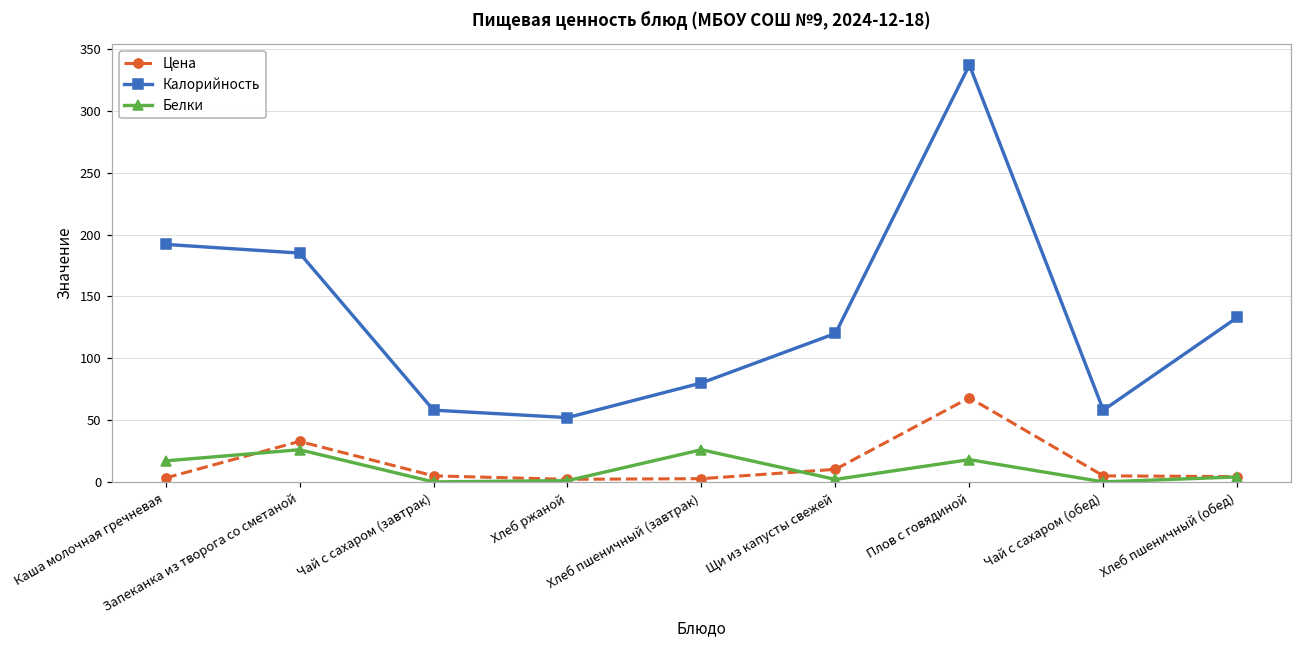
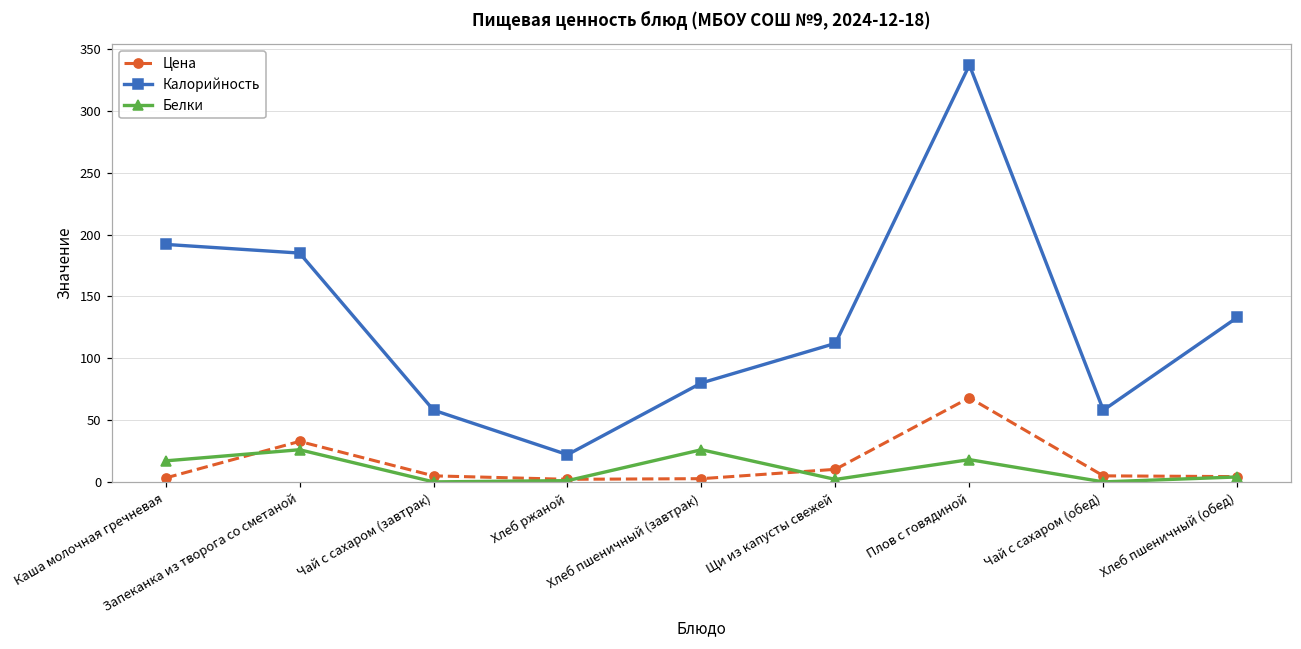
  {
    "Цена": {
      "Каша молочная гречневая": 3,
      "Запеканка из творога со сметаной": 33,
      "Чай с сахаром (завтрак)": 5,
      "Хлеб пшеничный (завтрак)": 3,
      "Щи из капусты свежей": 10,
      "Плов с говядиной": 68,
      "Чай с сахаром (обед)": 5
    },
    "Калорийность": {
      "Каша молочная гречневая": 192,
      "Запеканка из творога со сметаной": 185,
      "Чай с сахаром (завтрак)": 58,
-     "Хлеб ржаной": 52,
+     "Хлеб ржаной": 22,
      "Хлеб пшеничный (завтрак)": 80,
-     "Щи из капусты свежей": 120,
+     "Щи из капусты свежей": 112,
      "Плов с говядиной": 337,
      "Чай с сахаром (обед)": 58,
      "Хлеб пшеничный (обед)": 133
    },
    "Белки": {
      "Каша молочная гречневая": 17,
      "Запеканка из творога со сметаной": 26,
      "Чай с сахаром (завтрак)": 0,
      "Хлеб пшеничный (завтрак)": 26,
      "Щи из капусты свежей": 2,
      "Плов с говядиной": 18,
      "Чай с сахаром (обед)": 0
    }
  }
